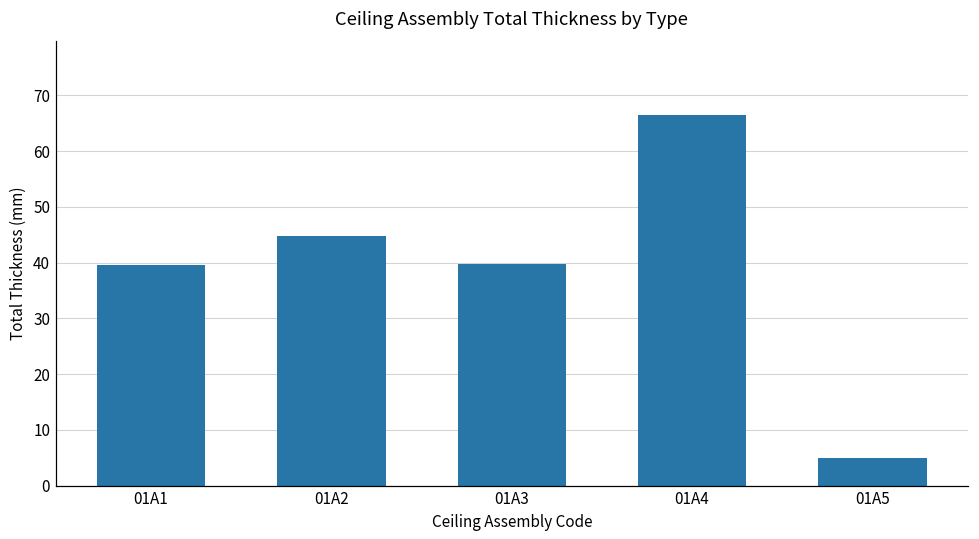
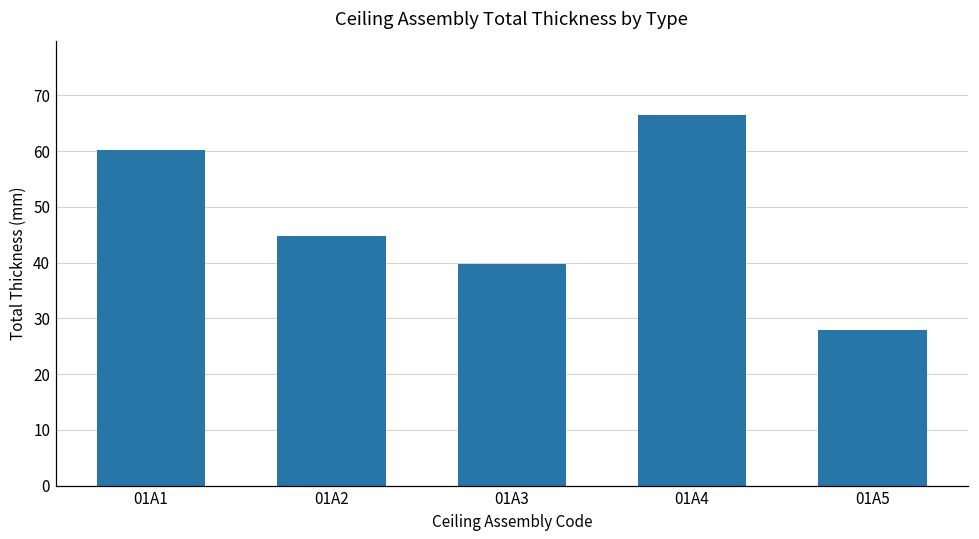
  {
-   "01A1": 40,
+   "01A1": 60,
    "01A2": 45,
    "01A3": 40,
    "01A4": 67,
-   "01A5": 5
+   "01A5": 28
  }
